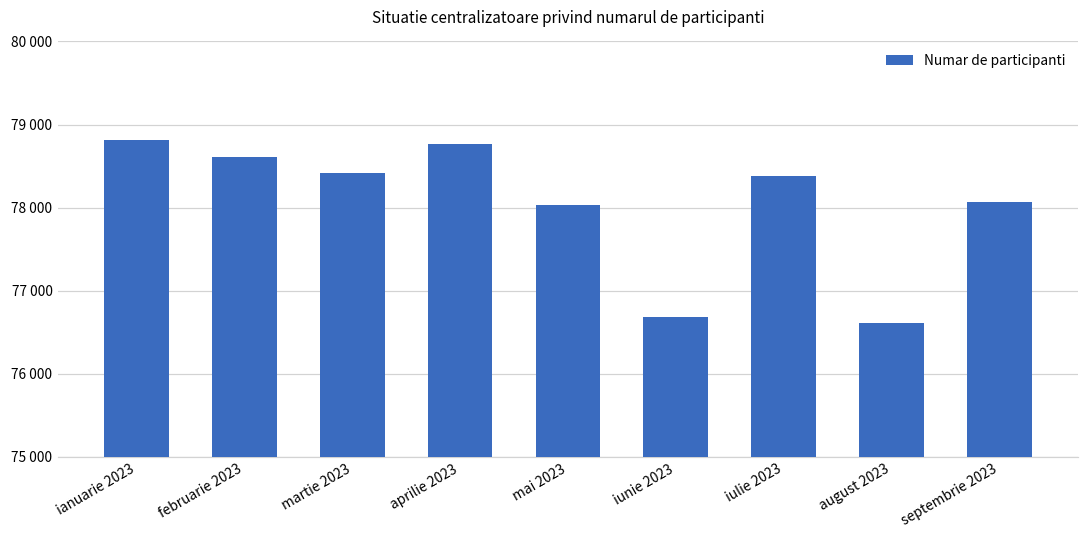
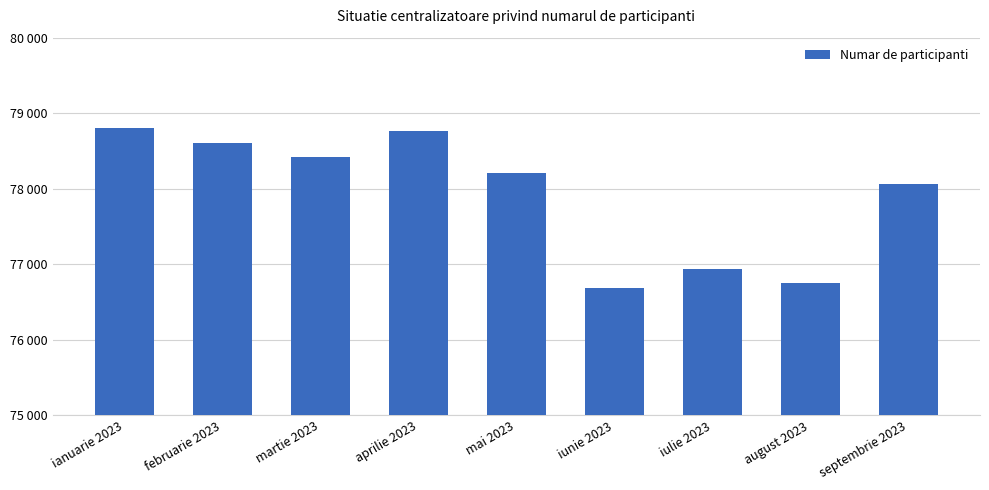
  {
    "ianuarie 2023": 78800,
    "februarie 2023": 78600,
    "martie 2023": 78400,
    "aprilie 2023": 78800,
-   "mai 2023": 78000,
+   "mai 2023": 78200,
    "iunie 2023": 76700,
-   "iulie 2023": 78400,
-   "august 2023": 76600,
+   "iulie 2023": 76900,
+   "august 2023": 76700,
    "septembrie 2023": 78100
  }
